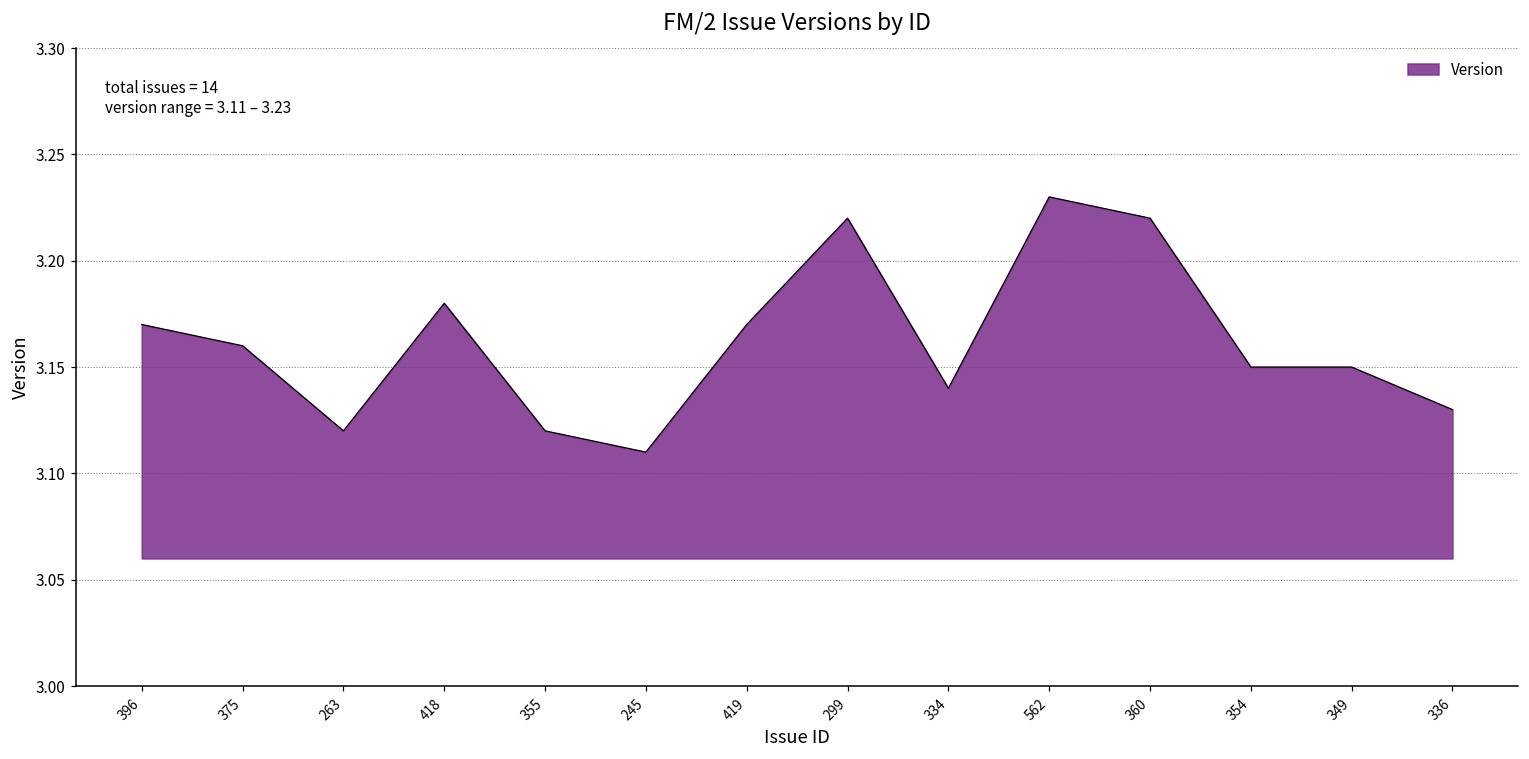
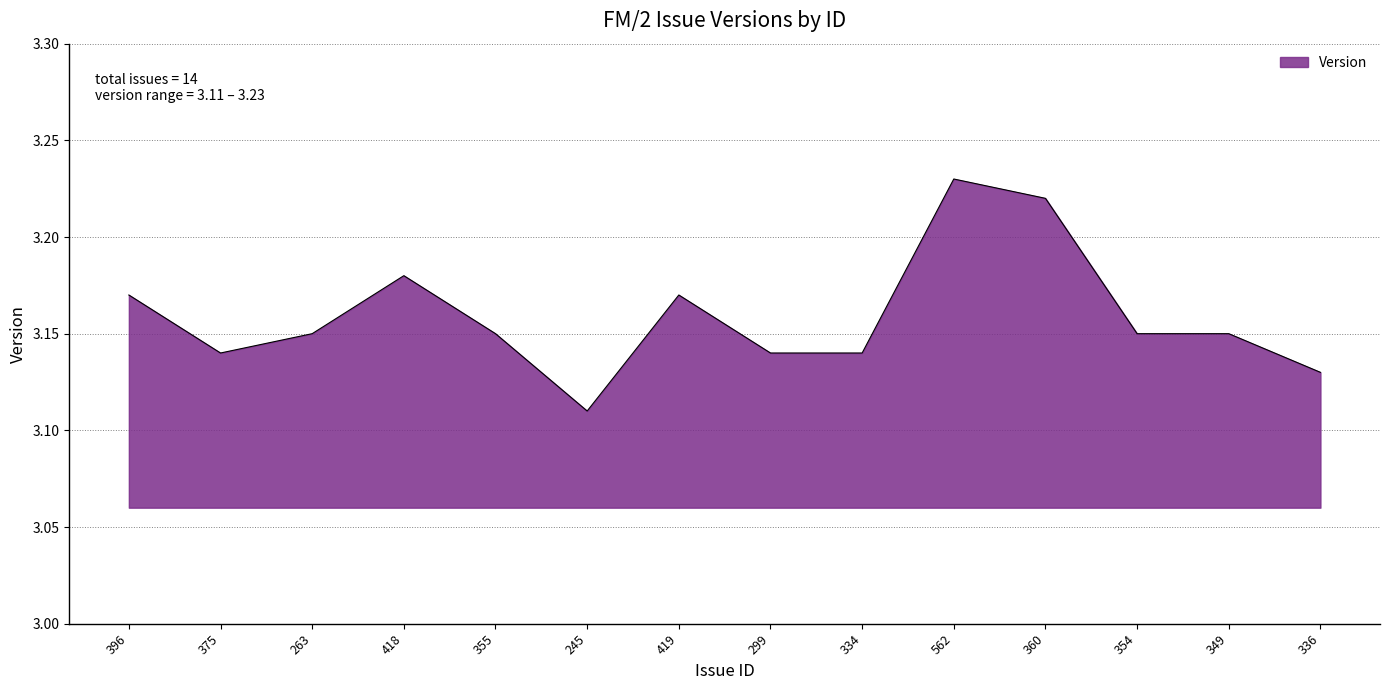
  {
    "396": 3.17,
-   "375": 3.16,
-   "263": 3.12,
+   "375": 3.14,
+   "263": 3.15,
    "418": 3.18,
-   "355": 3.12,
+   "355": 3.15,
    "245": 3.11,
    "419": 3.17,
-   "299": 3.22,
+   "299": 3.14,
    "334": 3.14,
    "562": 3.23,
    "360": 3.22,
    "354": 3.15,
    "349": 3.15,
    "336": 3.13
  }
